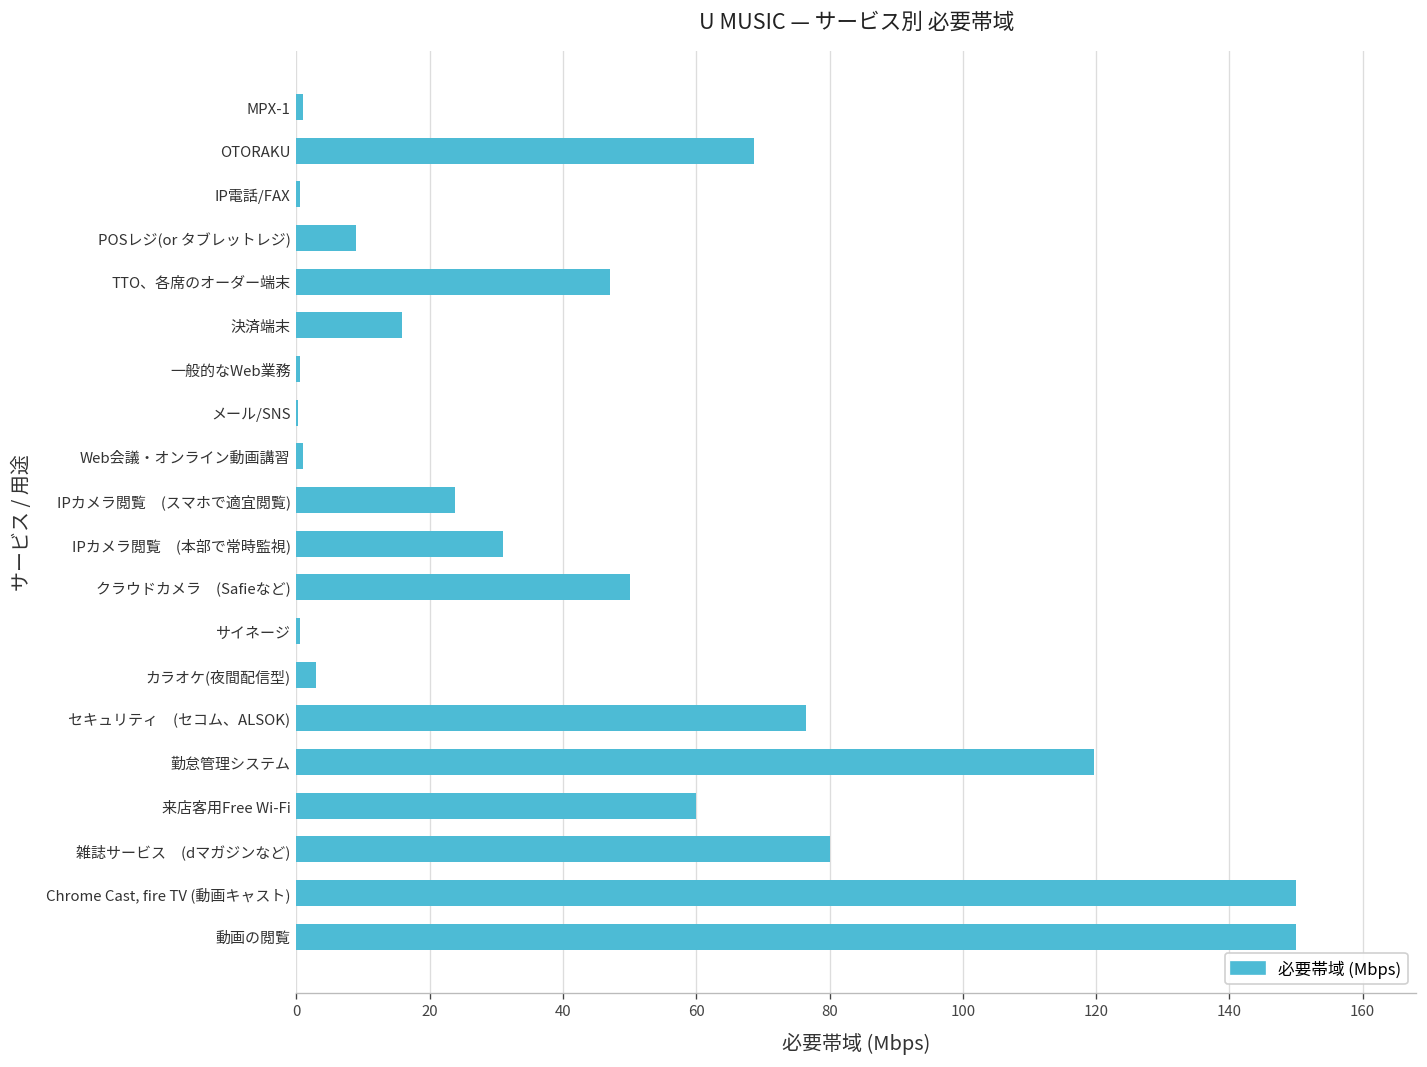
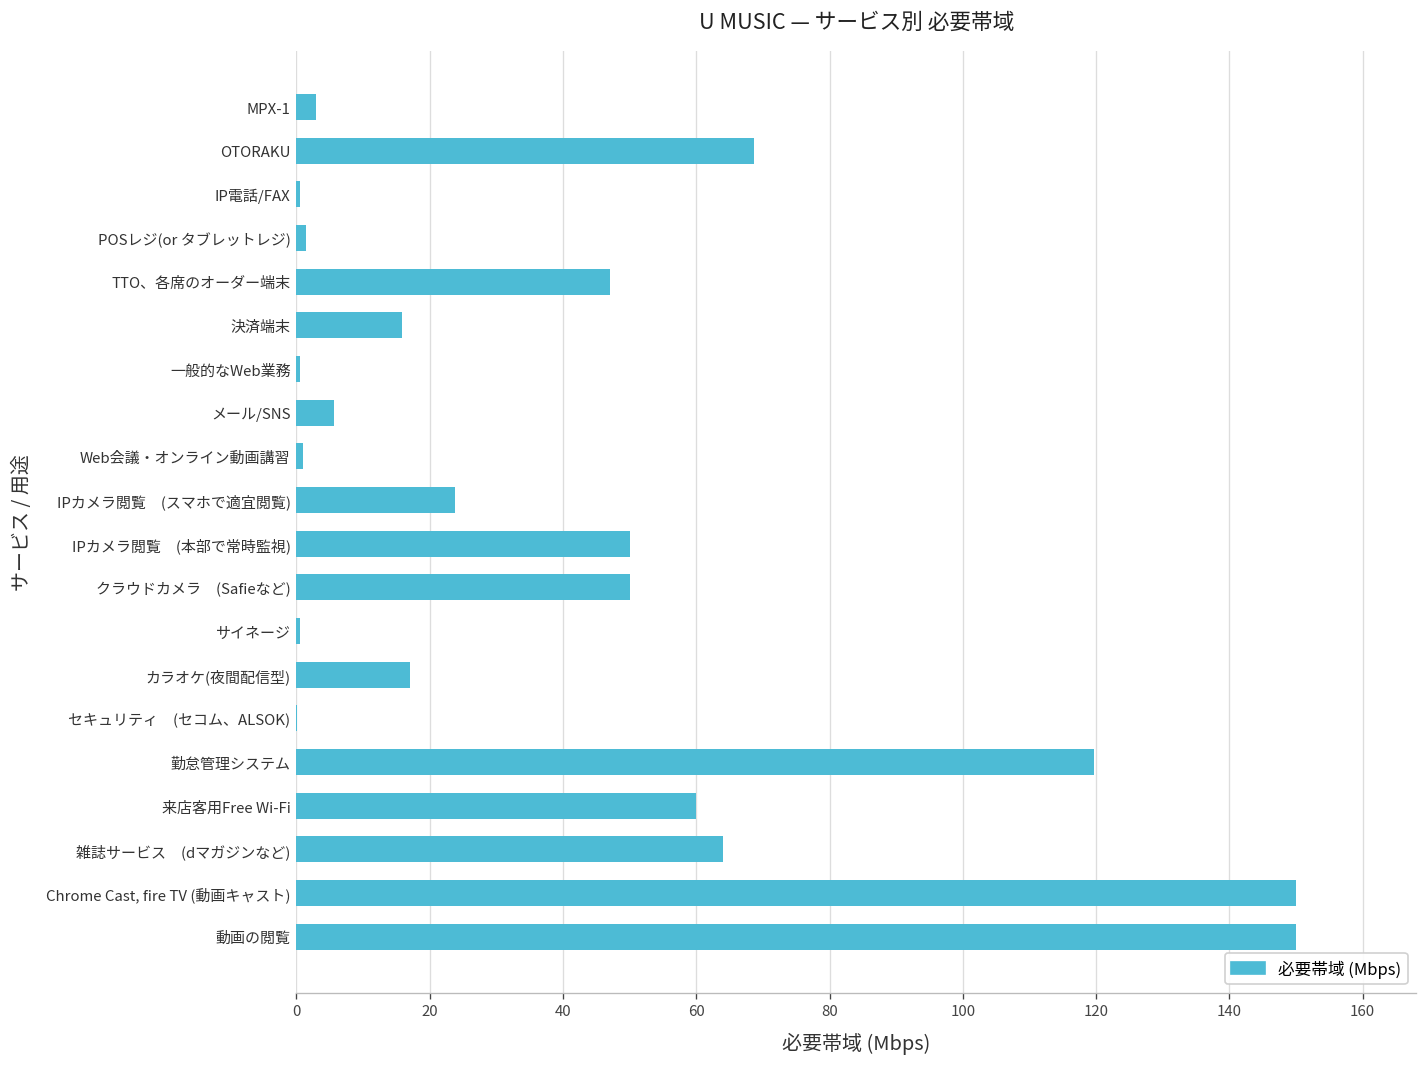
  {
-   "MPX-1": 1,
+   "MPX-1": 3,
    "OTORAKU": 69,
    "IP電話/FAX": 1,
-   "POSレジ(or タブレットレジ)": 9,
+   "POSレジ(or タブレットレジ)": 2,
    "TTO、各席のオーダー端末": 47,
    "決済端末": 16,
    "一般的なWeb業務": 1,
-   "メール/SNS": 0,
+   "メール/SNS": 6,
    "Web会議・オンライン動画講習": 1,
    "IPカメラ閲覧 (スマホで適宜閲覧)": 24,
-   "IPカメラ閲覧 (本部で常時監視)": 31,
+   "IPカメラ閲覧 (本部で常時監視)": 50,
    "クラウドカメラ (Safieなど)": 50,
    "サイネージ": 1,
-   "カラオケ(夜間配信型)": 3,
-   "セキュリティ (セコム、ALSOK)": 76,
+   "カラオケ(夜間配信型)": 17,
+   "セキュリティ (セコム、ALSOK)": 0,
    "勤怠管理システム": 120,
    "来店客用Free Wi-Fi": 60,
-   "雑誌サービス (dマガジンなど)": 80,
+   "雑誌サービス (dマガジンなど)": 64,
    "Chrome Cast, fire TV (動画キャスト)": 150,
    "動画の閲覧": 150
  }
